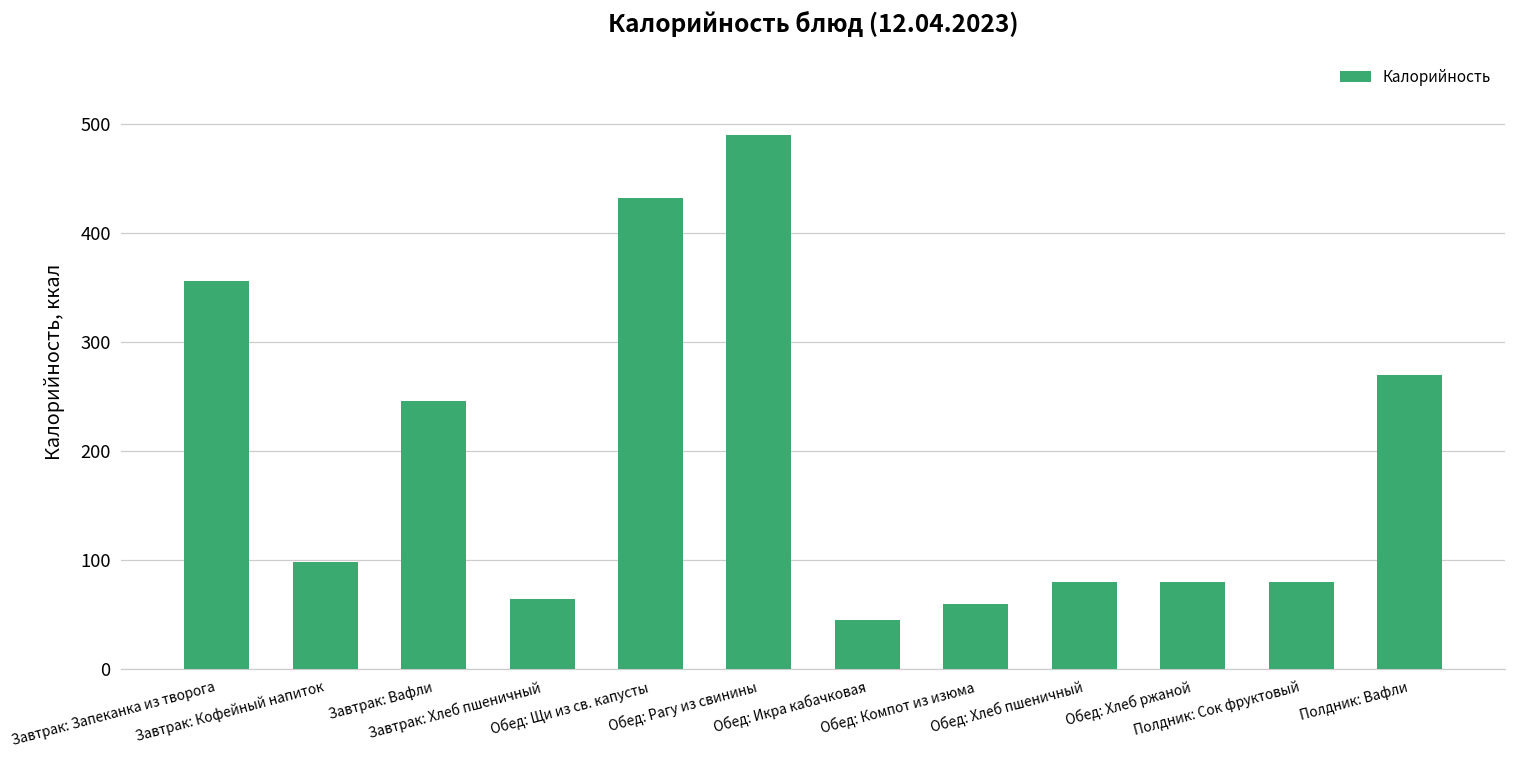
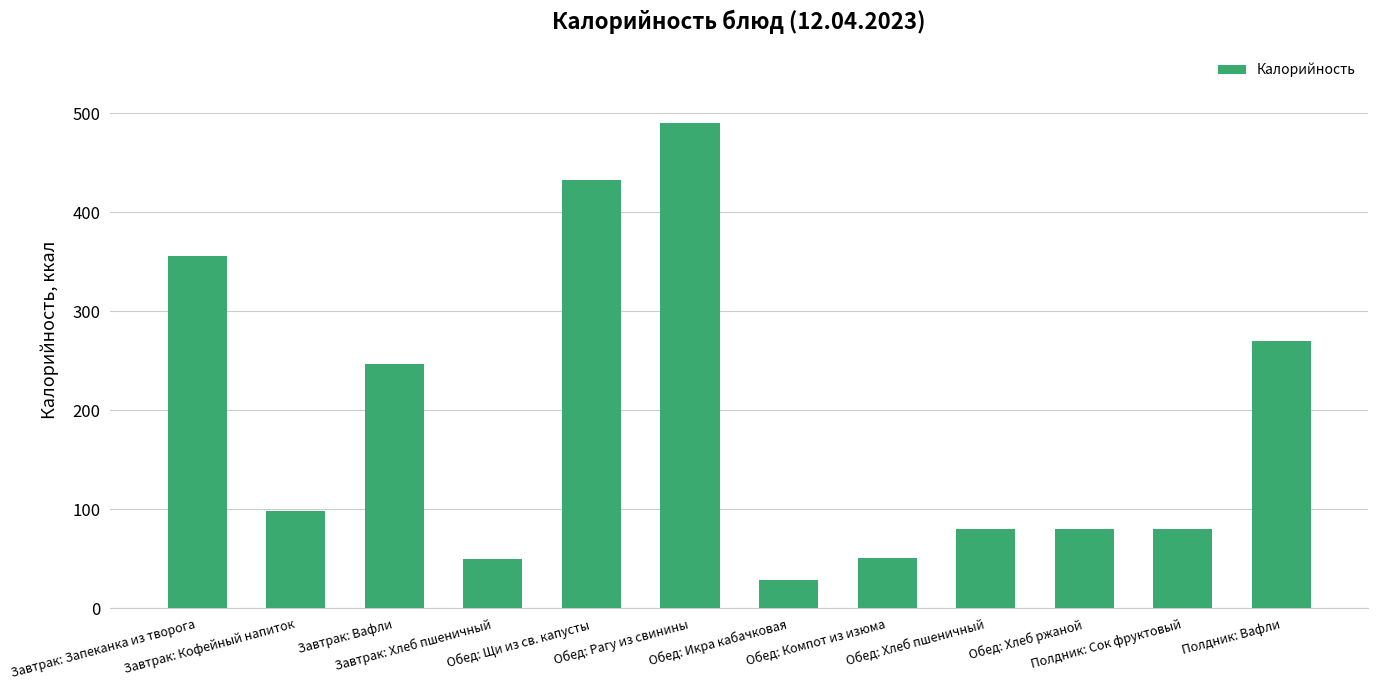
  {
    "Завтрак: Запеканка из творога": 360,
    "Завтрак: Кофейный напиток": 100,
    "Завтрак: Вафли": 250,
-   "Завтрак: Хлеб пшеничный": 60,
+   "Завтрак: Хлеб пшеничный": 50,
    "Обед: Щи из св. капусты": 430,
    "Обед: Рагу из свинины": 490,
-   "Обед: Икра кабачковая": 50,
-   "Обед: Компот из изюма": 60,
+   "Обед: Икра кабачковая": 30,
+   "Обед: Компот из изюма": 50,
    "Обед: Хлеб пшеничный": 80,
    "Обед: Хлеб ржаной": 80,
    "Полдник: Сок фруктовый": 80,
    "Полдник: Вафли": 270
  }
